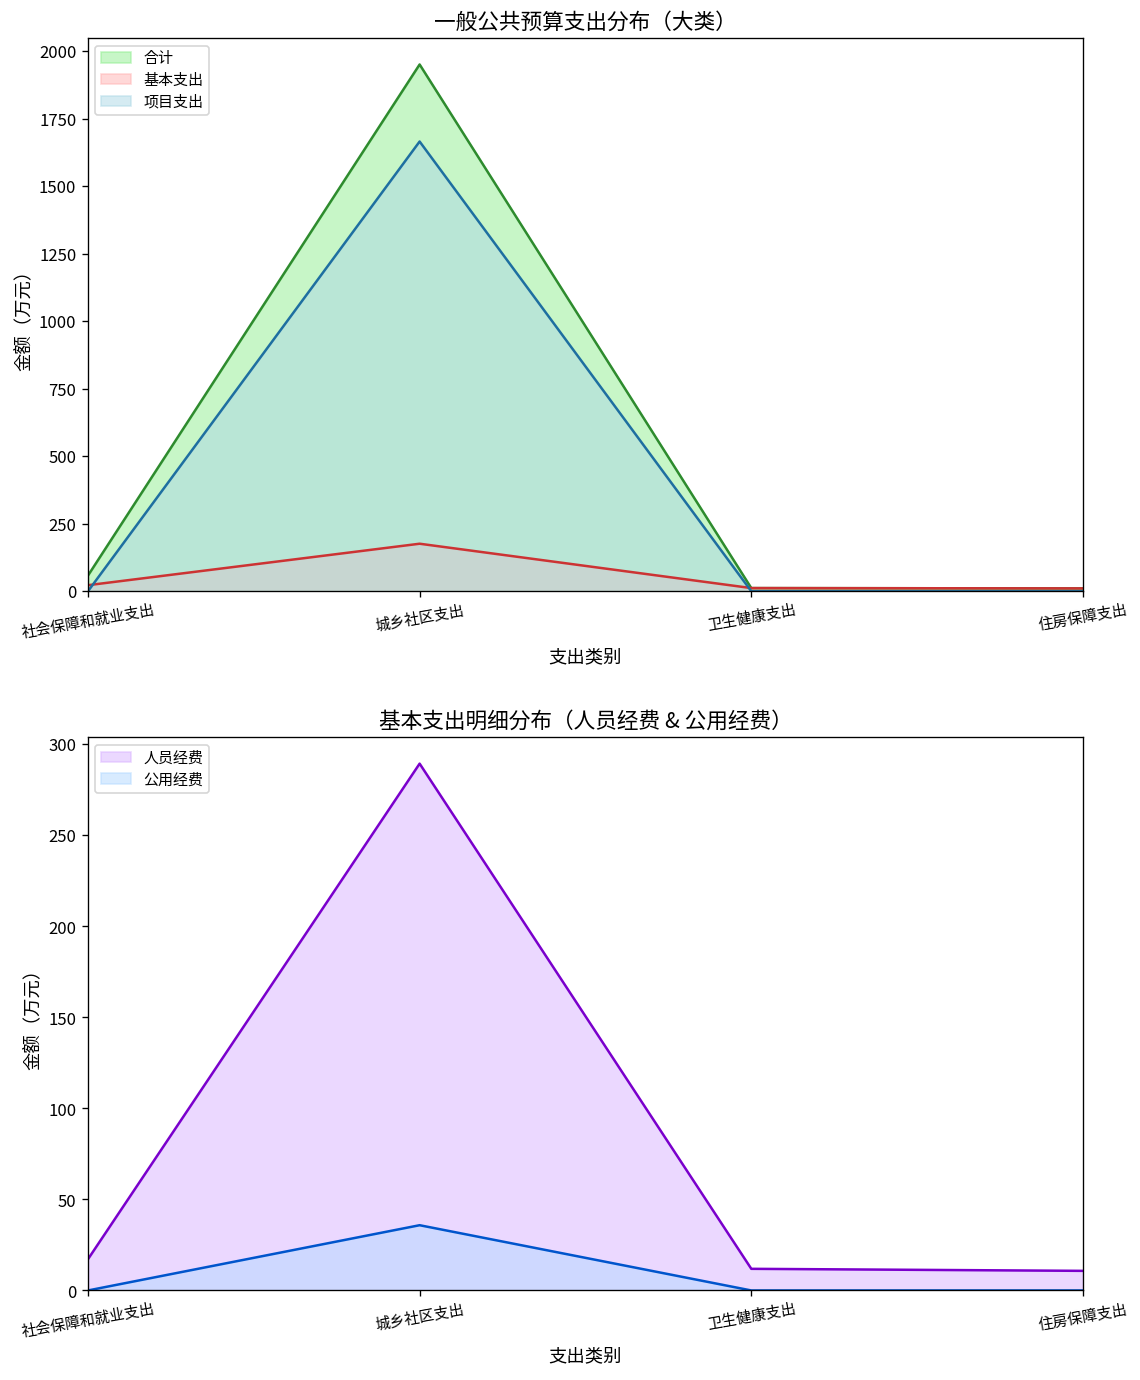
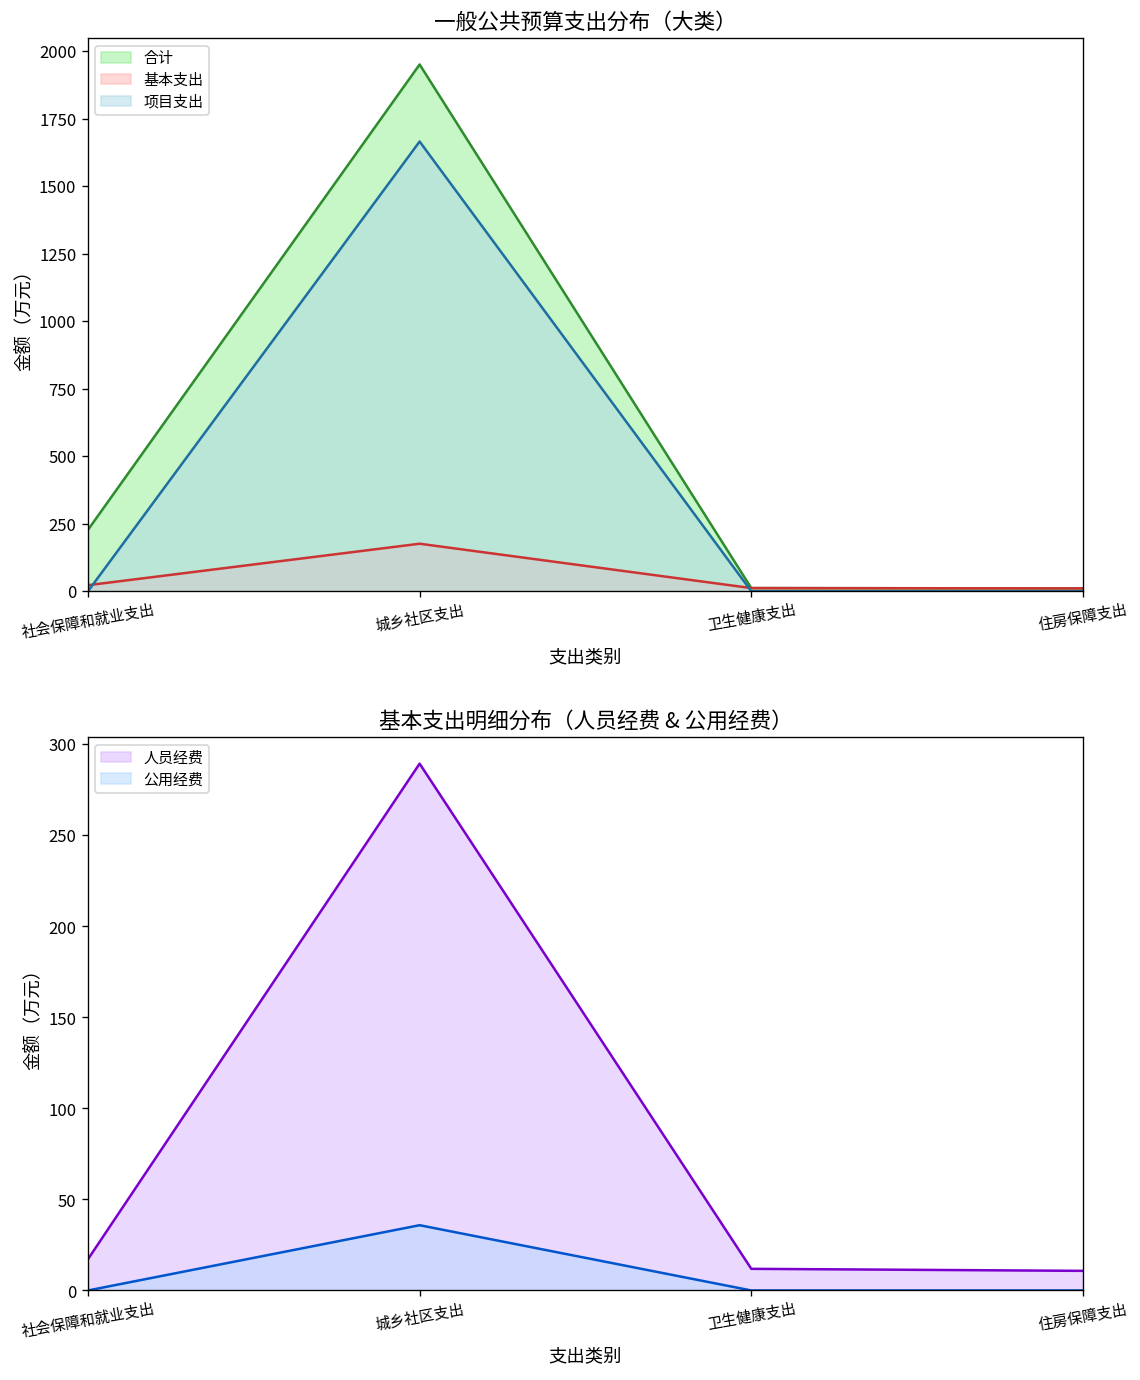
  {
    "一般公共预算支出分布（大类）": {
      "合计": {
-       "社会保障和就业支出": 60,
+       "社会保障和就业支出": 230,
        "城乡社区支出": 1950
      },
      "基本支出": {
        "社会保障和就业支出": 20,
        "城乡社区支出": 180
      },
      "项目支出": {
        "社会保障和就业支出": 0,
        "城乡社区支出": 1670,
        "卫生健康支出": 0
      }
    }
  }
